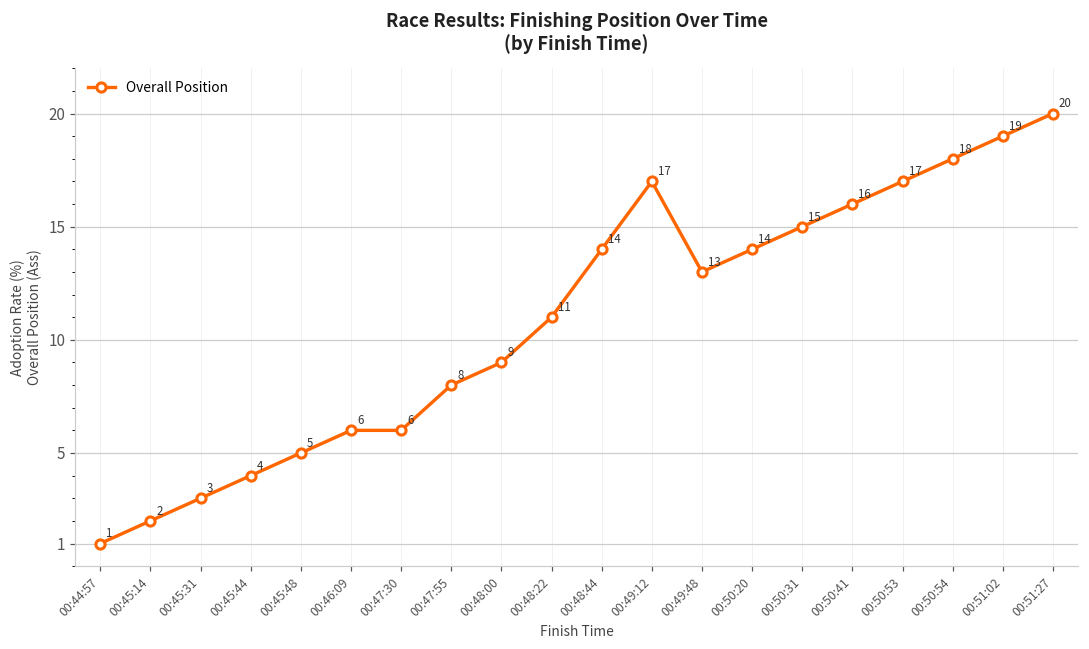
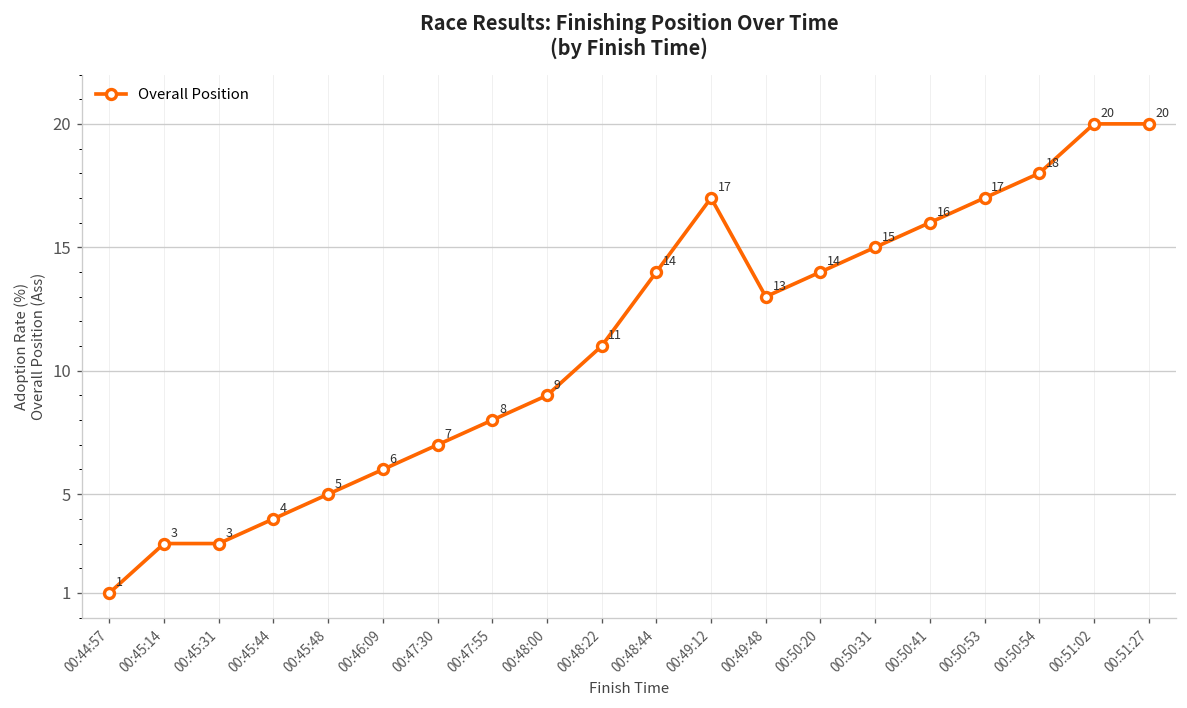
  {
    "00:44:57": 1,
-   "00:45:14": 2,
+   "00:45:14": 3,
    "00:45:31": 3,
    "00:45:44": 4,
    "00:45:48": 5,
    "00:46:09": 6,
-   "00:47:30": 6,
+   "00:47:30": 7,
    "00:47:55": 8,
    "00:48:00": 9,
    "00:48:22": 11,
    "00:48:44": 14,
    "00:49:12": 17,
    "00:49:48": 13,
    "00:50:20": 14,
    "00:50:31": 15,
    "00:50:41": 16,
    "00:50:53": 17,
    "00:50:54": 18,
-   "00:51:02": 19,
+   "00:51:02": 20,
    "00:51:27": 20
  }
